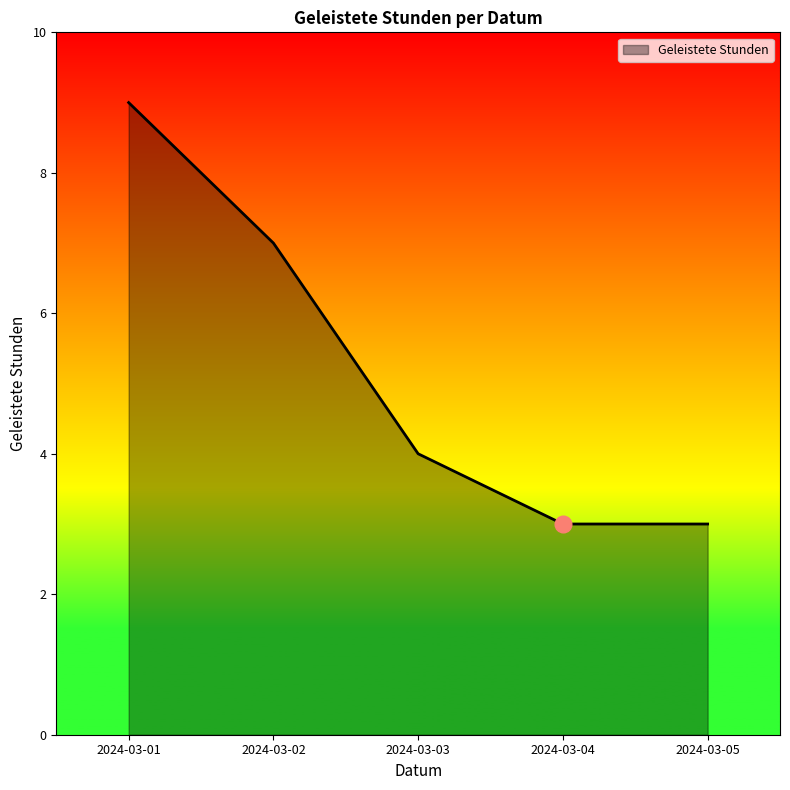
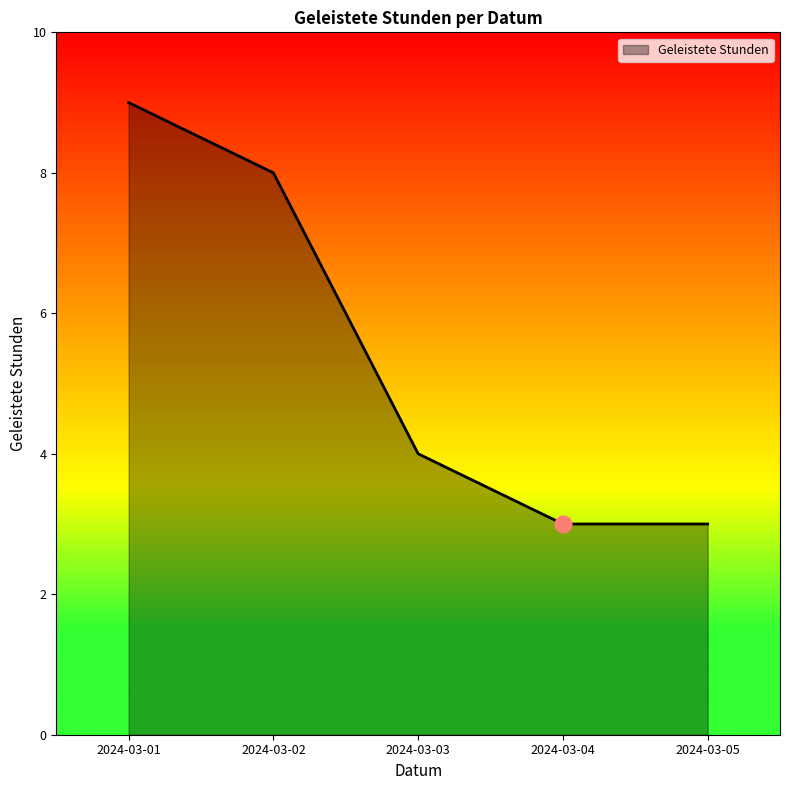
  {
    "Geleistete Stunden": {
      "2024-03-01": 9,
-     "2024-03-02": 7,
+     "2024-03-02": 8,
      "2024-03-03": 4,
      "2024-03-05": 3
    }
  }
